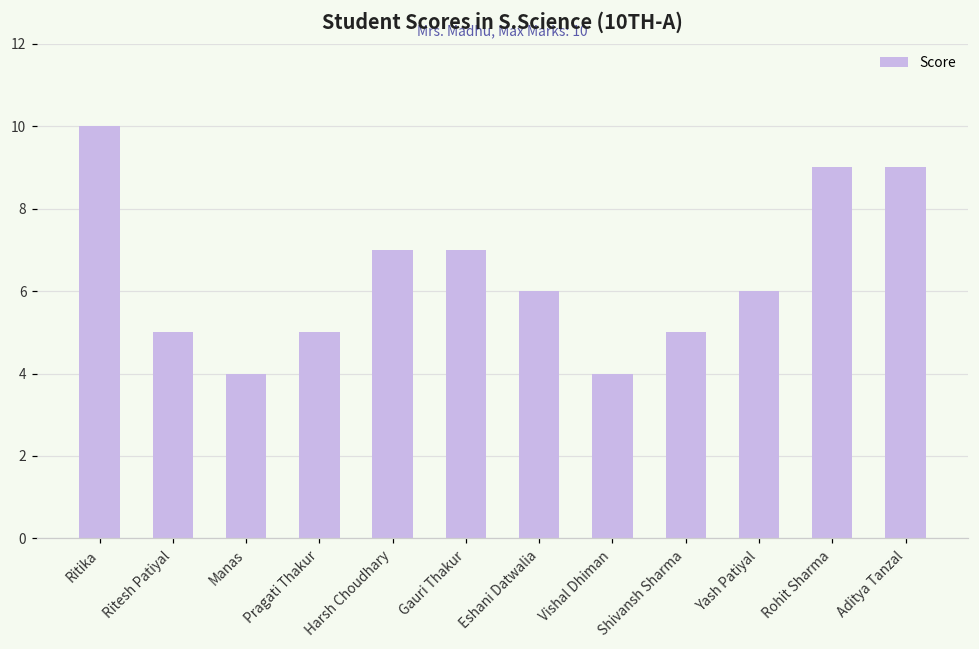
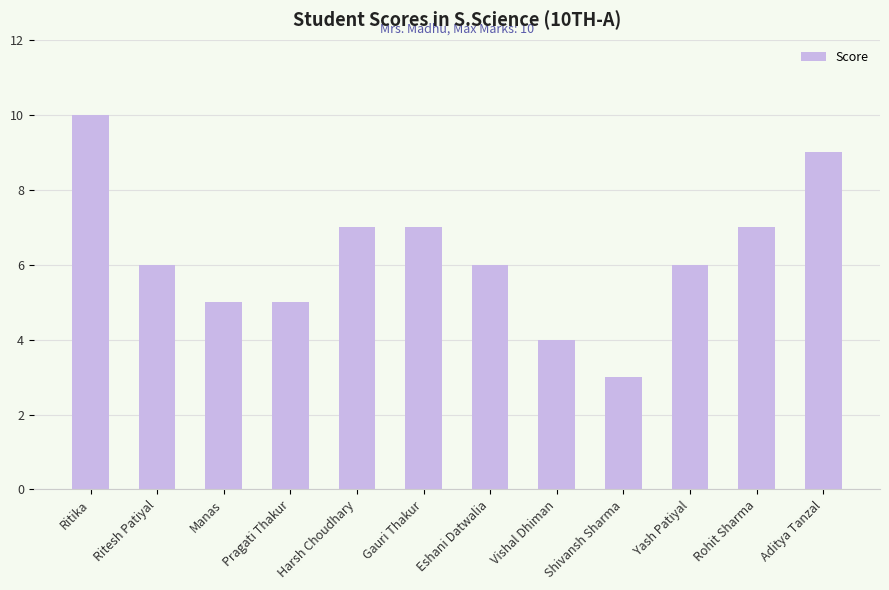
  {
    "Ritika": 10,
-   "Ritesh Patiyal": 5,
-   "Manas": 4,
+   "Ritesh Patiyal": 6,
+   "Manas": 5,
    "Pragati Thakur": 5,
    "Harsh Choudhary": 7,
    "Gauri Thakur": 7,
    "Eshani Datwalia": 6,
    "Vishal Dhiman": 4,
-   "Shivansh Sharma": 5,
+   "Shivansh Sharma": 3,
    "Yash Patiyal": 6,
-   "Rohit Sharma": 9,
+   "Rohit Sharma": 7,
    "Aditya Tanzal": 9
  }
